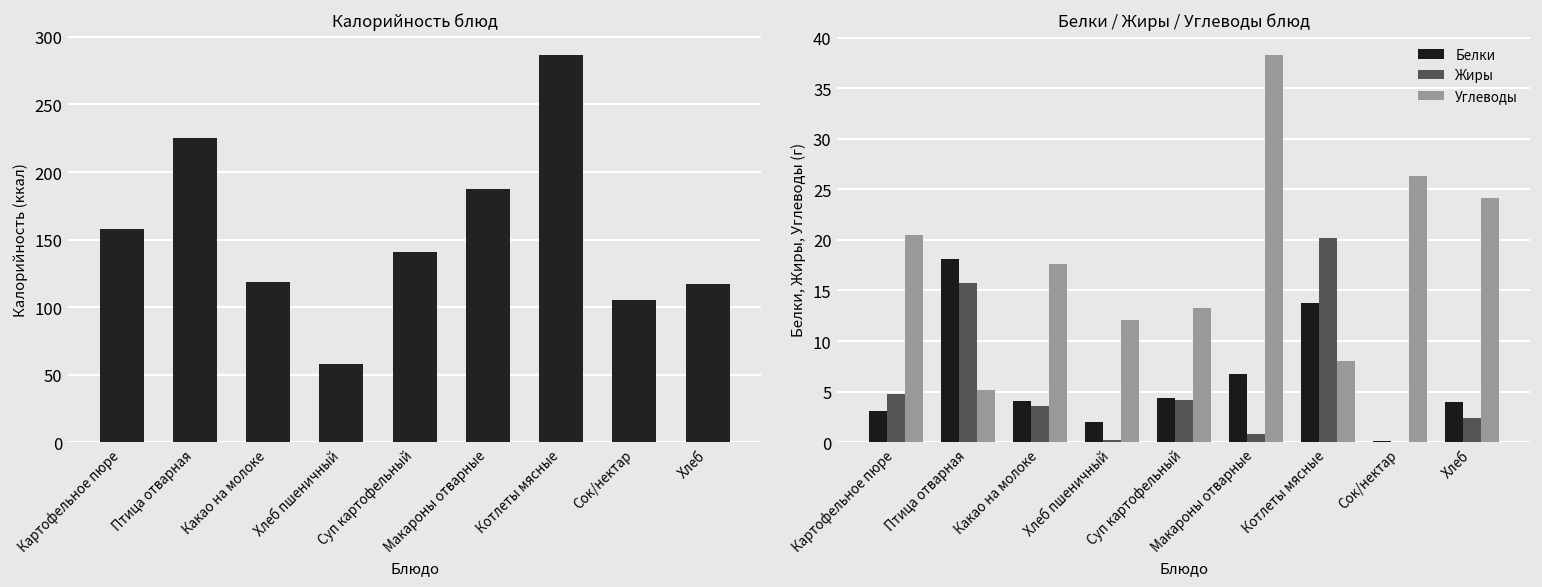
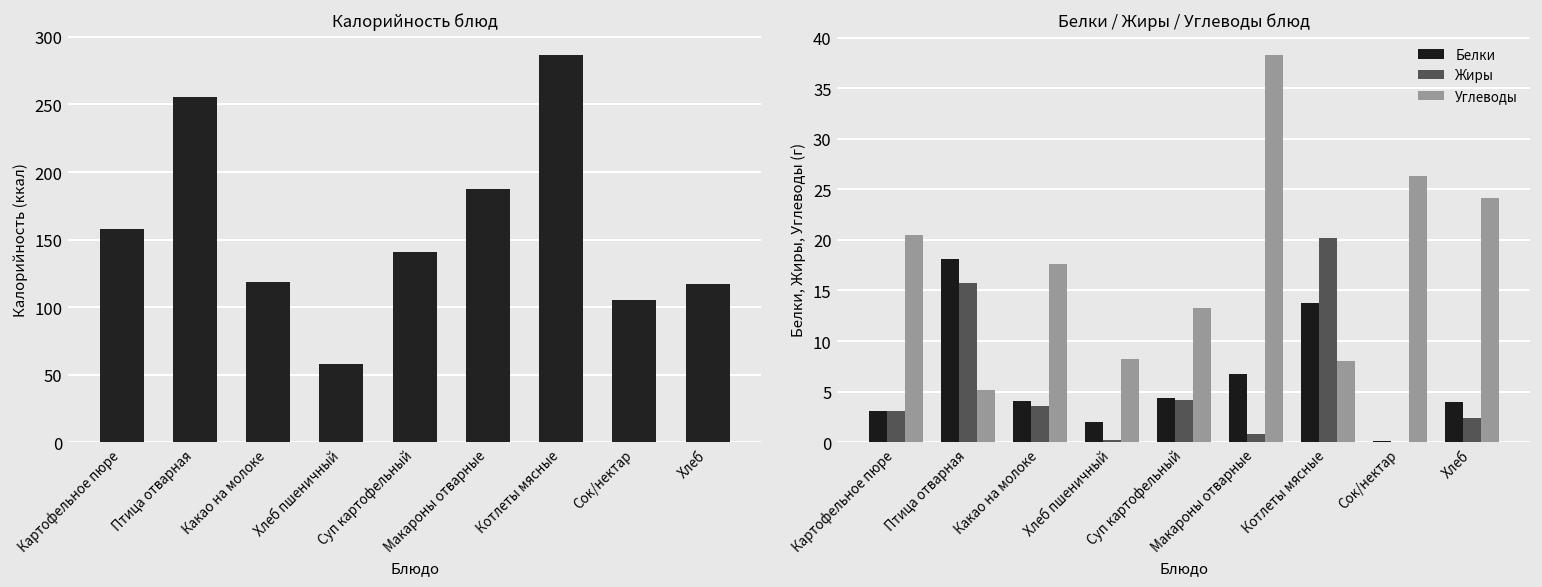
  {
    "Калорийность блюд": {
      "Картофельное пюре": 158,
-     "Птица отварная": 225,
+     "Птица отварная": 255,
      "Какао на молоке": 119,
      "Хлеб пшеничный": 58,
      "Суп картофельный": 141,
      "Макароны отварные": 187,
      "Котлеты мясные": 287,
      "Сок/нектар": 105,
      "Хлеб": 117
    },
    "Белки / Жиры / Углеводы блюд": {
      "Белки": {
        "Картофельное пюре": 3,
        "Птица отварная": 18,
        "Какао на молоке": 4,
        "Хлеб пшеничный": 2,
        "Суп картофельный": 4,
        "Макароны отварные": 7,
        "Котлеты мясные": 14,
        "Хлеб": 4
      },
      "Жиры": {
-       "Картофельное пюре": 5,
+       "Картофельное пюре": 3,
        "Птица отварная": 16,
        "Какао на молоке": 4,
        "Суп картофельный": 4,
        "Макароны отварные": 1,
        "Котлеты мясные": 20,
        "Сок/нектар": 0,
        "Хлеб": 2
      },
      "Углеводы": {
        "Картофельное пюре": 20,
        "Птица отварная": 5,
        "Какао на молоке": 18,
-       "Хлеб пшеничный": 12,
+       "Хлеб пшеничный": 8,
        "Суп картофельный": 13,
        "Макароны отварные": 38,
        "Котлеты мясные": 8,
        "Сок/нектар": 26,
        "Хлеб": 24
      }
    }
  }
